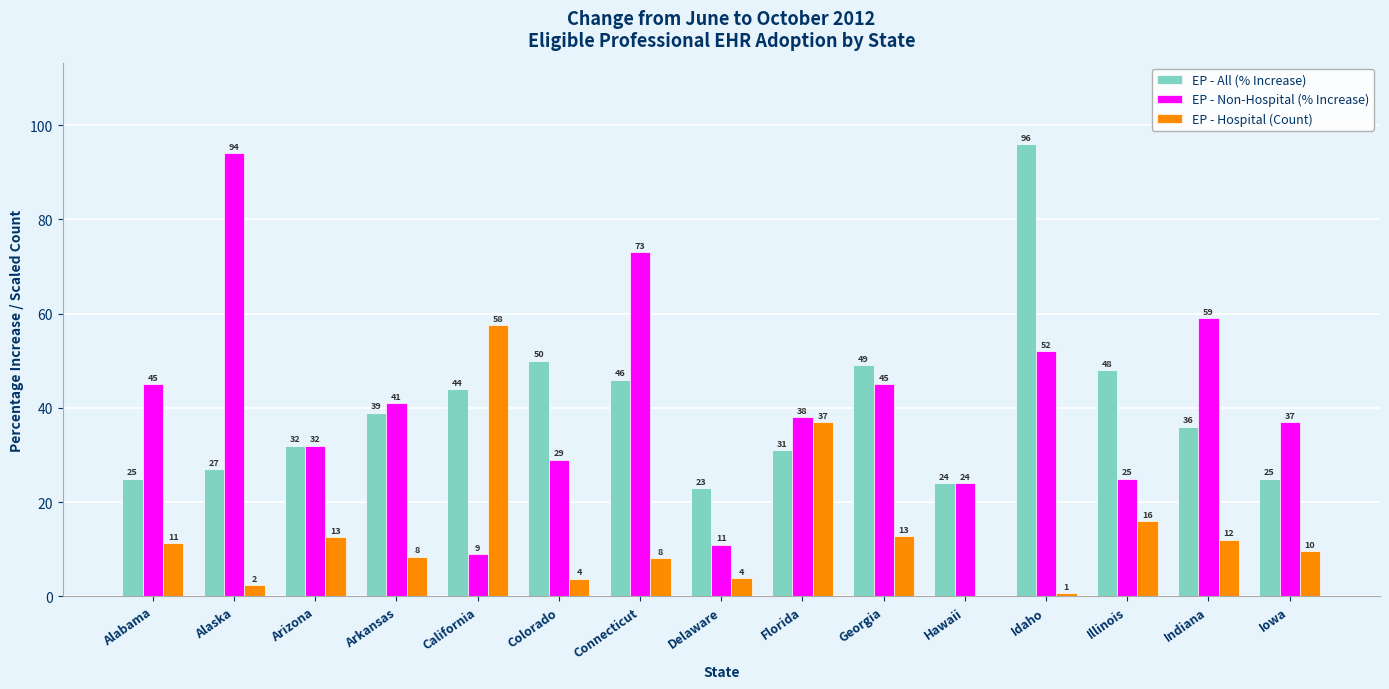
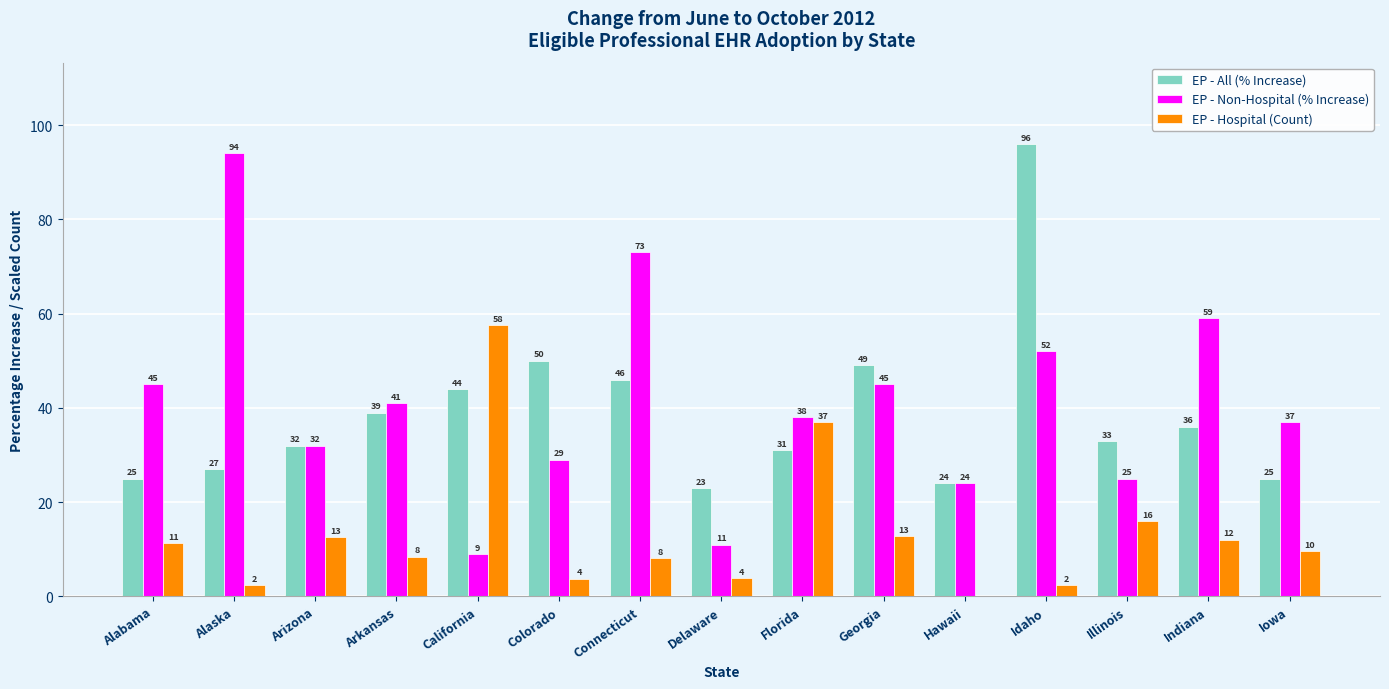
  {
    "EP - All (% Increase)": {
      "Alabama": 25,
      "Alaska": 27,
      "Arizona": 32,
      "Arkansas": 39,
      "California": 44,
      "Colorado": 50,
      "Connecticut": 46,
      "Delaware": 23,
      "Florida": 31,
      "Georgia": 49,
      "Hawaii": 24,
      "Idaho": 96,
-     "Illinois": 48,
+     "Illinois": 33,
      "Indiana": 36,
      "Iowa": 25
    },
    "EP - Non-Hospital (% Increase)": {
      "Alabama": 45,
      "Alaska": 94,
      "Arizona": 32,
      "Arkansas": 41,
      "California": 9,
      "Colorado": 29,
      "Connecticut": 73,
      "Delaware": 11,
      "Florida": 38,
      "Georgia": 45,
      "Hawaii": 24,
      "Idaho": 52,
      "Illinois": 25,
      "Indiana": 59,
      "Iowa": 37
    },
    "EP - Hospital (Count)": {
      "Alabama": 11,
      "Alaska": 2,
      "Arizona": 13,
      "Arkansas": 8,
      "California": 58,
      "Colorado": 4,
      "Connecticut": 8,
      "Delaware": 4,
      "Florida": 37,
      "Georgia": 13,
-     "Idaho": 1,
+     "Idaho": 2,
      "Illinois": 16,
      "Indiana": 12,
      "Iowa": 10
    }
  }
